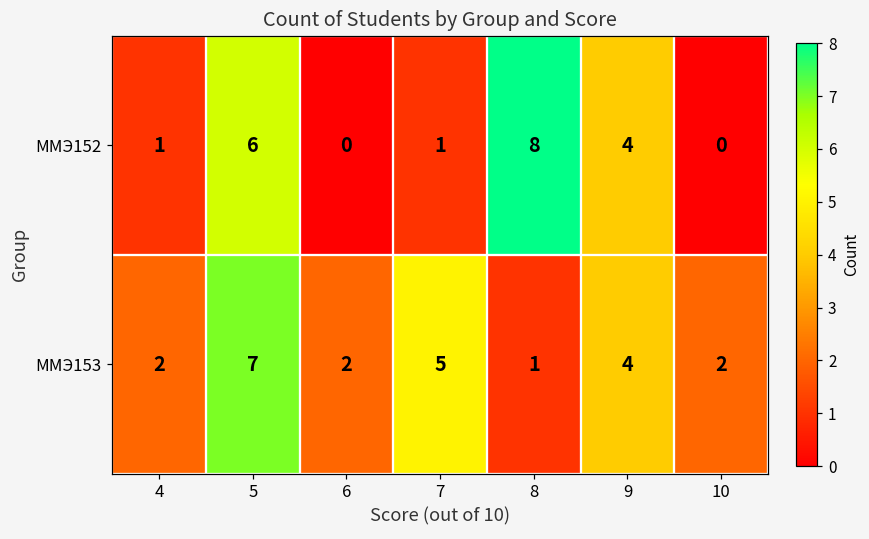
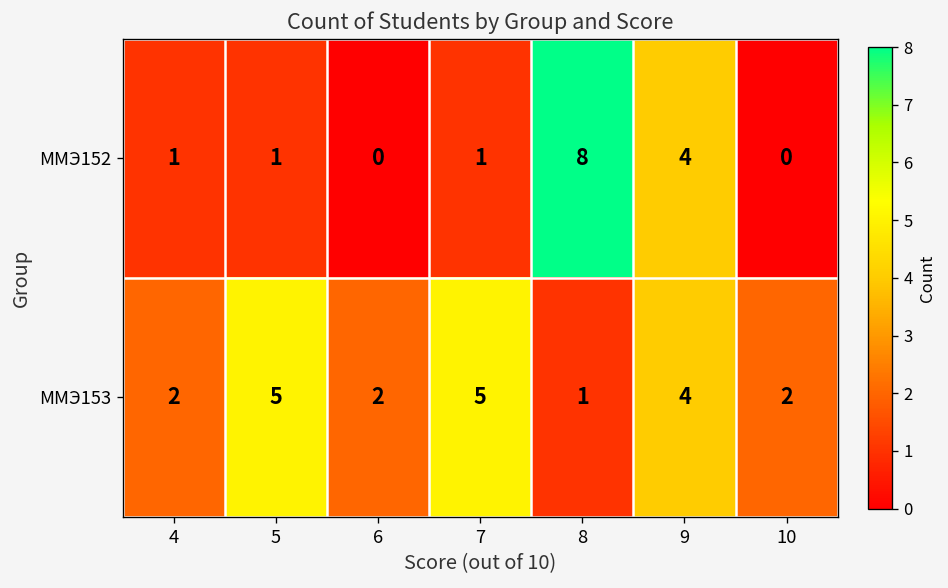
  {
    "ММЭ152": {
      "4": 1,
-     "5": 6,
+     "5": 1,
      "6": 0,
      "7": 1,
      "8": 8,
      "9": 4,
      "10": 0
    },
    "ММЭ153": {
      "4": 2,
-     "5": 7,
+     "5": 5,
      "6": 2,
      "7": 5,
      "8": 1,
      "9": 4,
      "10": 2
    }
  }
